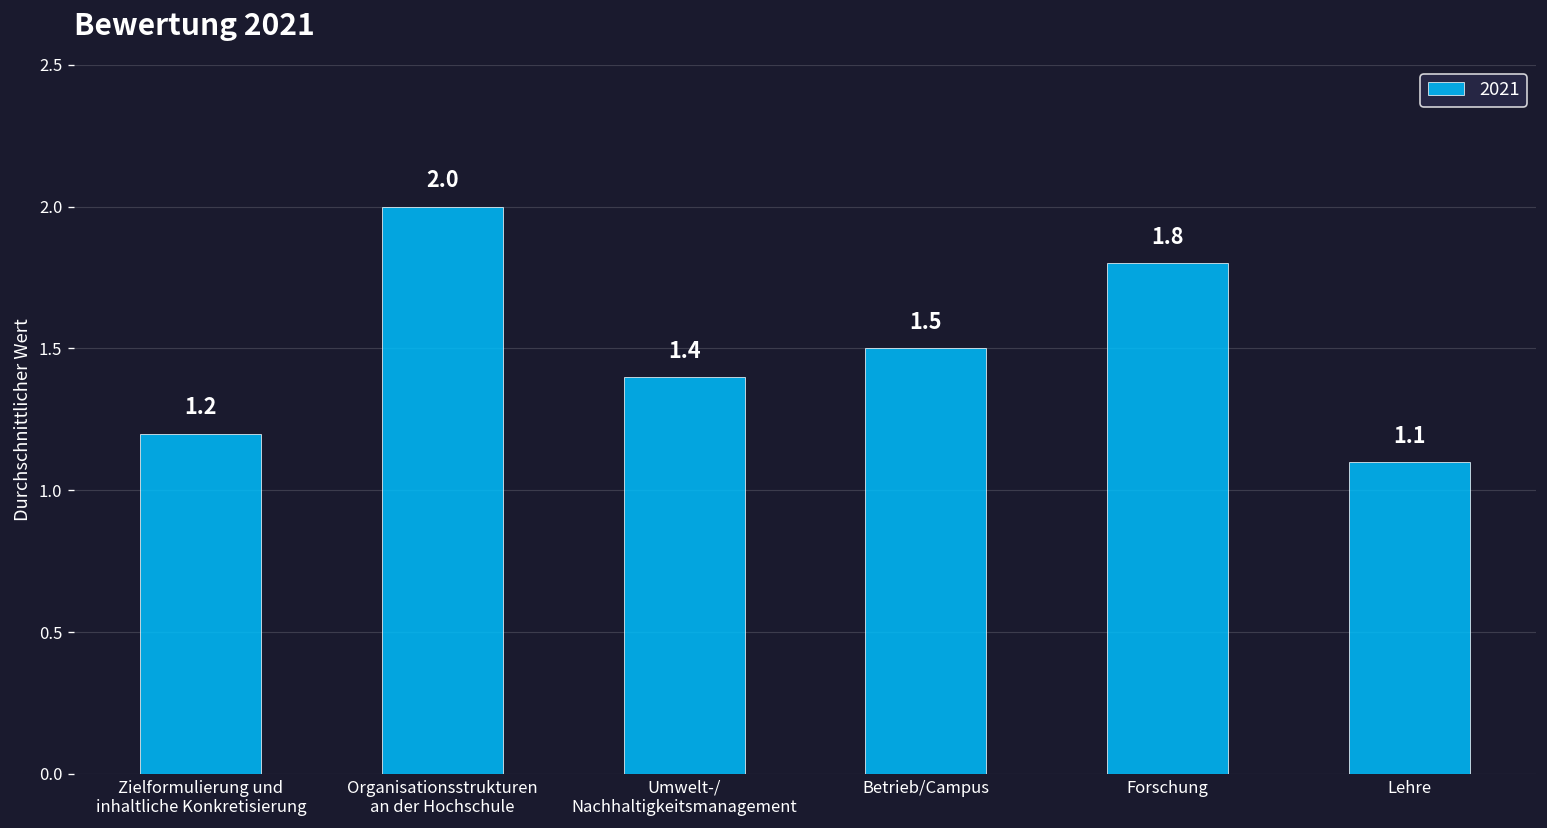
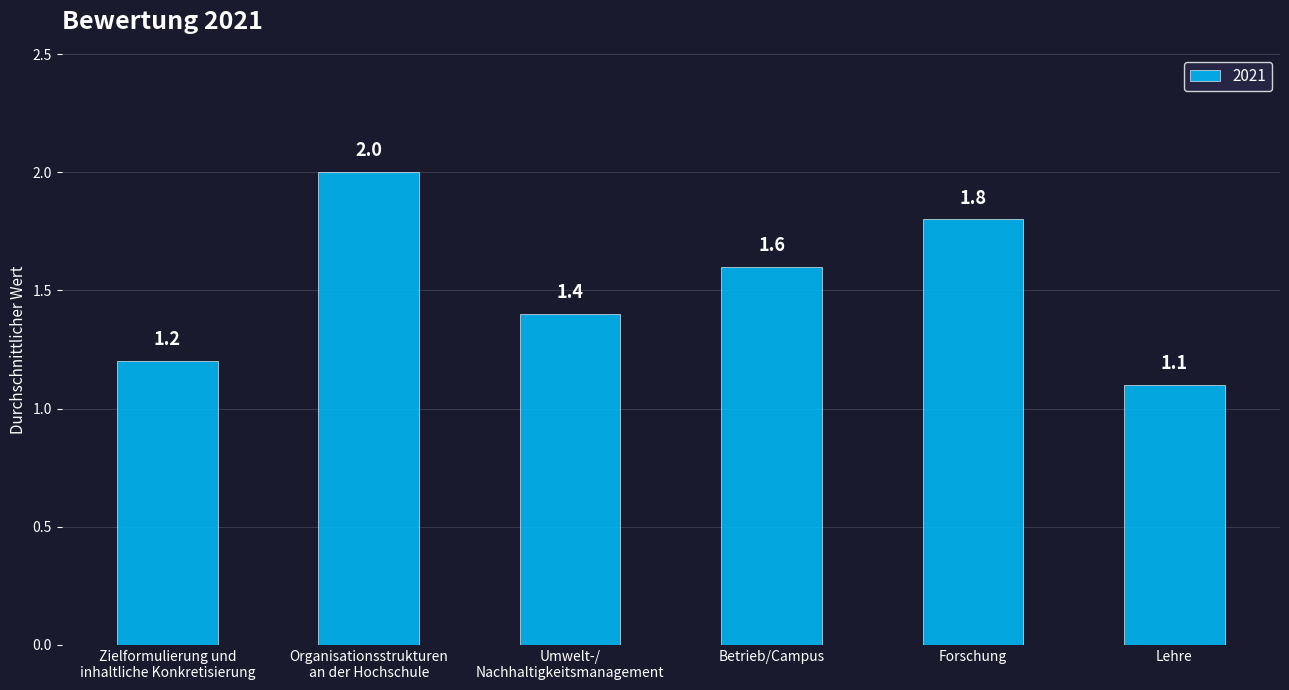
  {
    "Zielformulierung und inhaltliche Konkretisierung": 1.2,
    "Organisationsstrukturen an der Hochschule": 2.0,
    "Umwelt-/ Nachhaltigkeitsmanagement": 1.4,
-   "Betrieb/Campus": 1.5,
+   "Betrieb/Campus": 1.6,
    "Forschung": 1.8,
    "Lehre": 1.1
  }
